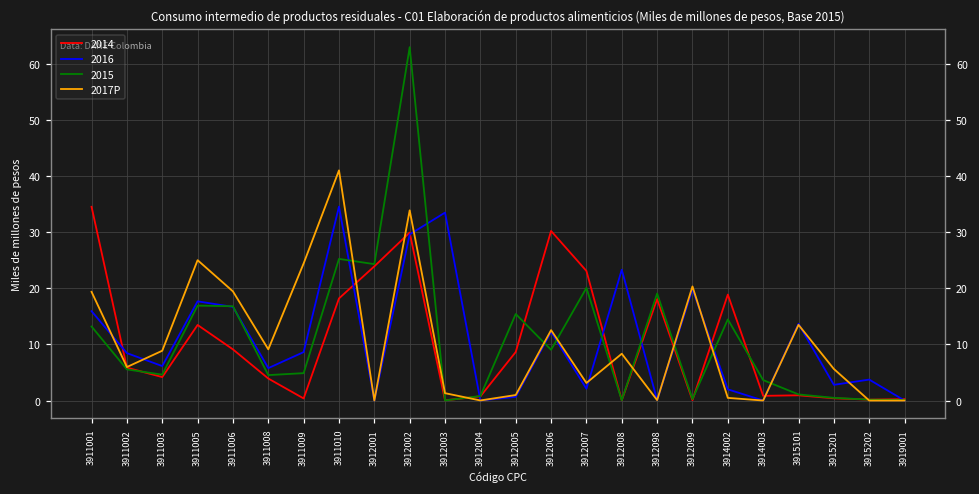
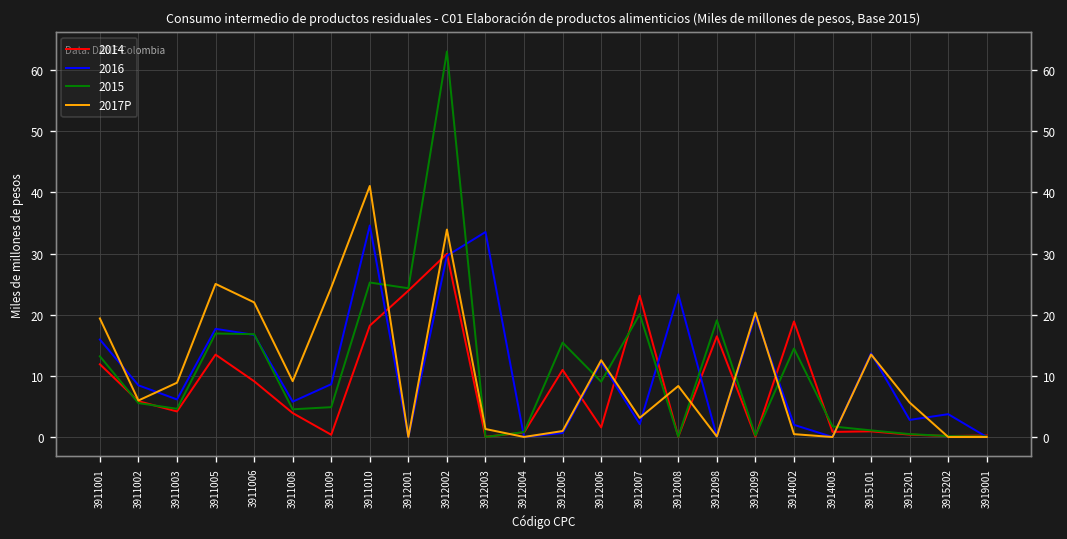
  {
    "2014": {
-     "3911001": 35,
+     "3911001": 12,
      "3911005": 13,
      "3911006": 9,
      "3911008": 4,
      "3911009": 0,
      "3911010": 18,
-     "3912005": 9,
-     "3912006": 30,
+     "3912005": 11,
+     "3912006": 2,
      "3912007": 23,
-     "3912098": 18,
+     "3912098": 16,
      "3914002": 19,
      "3914003": 1
    },
    "2016": {
      "3911001": 16,
      "3911002": 8,
      "3911003": 6,
      "3911005": 18,
      "3911008": 6,
      "3911009": 9,
      "3911010": 35,
      "3912003": 34,
      "3912007": 2,
      "3912008": 23,
      "3914002": 2,
      "3915201": 3,
      "3915202": 4
    },
    "2015": {
      "3911001": 13,
      "3911005": 17,
      "3911008": 5,
      "3911009": 5,
      "3911010": 25,
      "3912002": 63,
      "3912005": 15,
      "3912006": 9,
      "3912007": 20,
      "3912098": 19,
      "3914002": 14,
-     "3914003": 4
+     "3914003": 2
    },
    "2017P": {
      "3911001": 19,
      "3911003": 9,
      "3911005": 25,
-     "3911006": 19,
+     "3911006": 22,
      "3911008": 9,
      "3911009": 24,
      "3911010": 41,
      "3912002": 34,
      "3912003": 1,
      "3912007": 3,
      "3912008": 8,
      "3914002": 0,
      "3915201": 6
    }
  }
